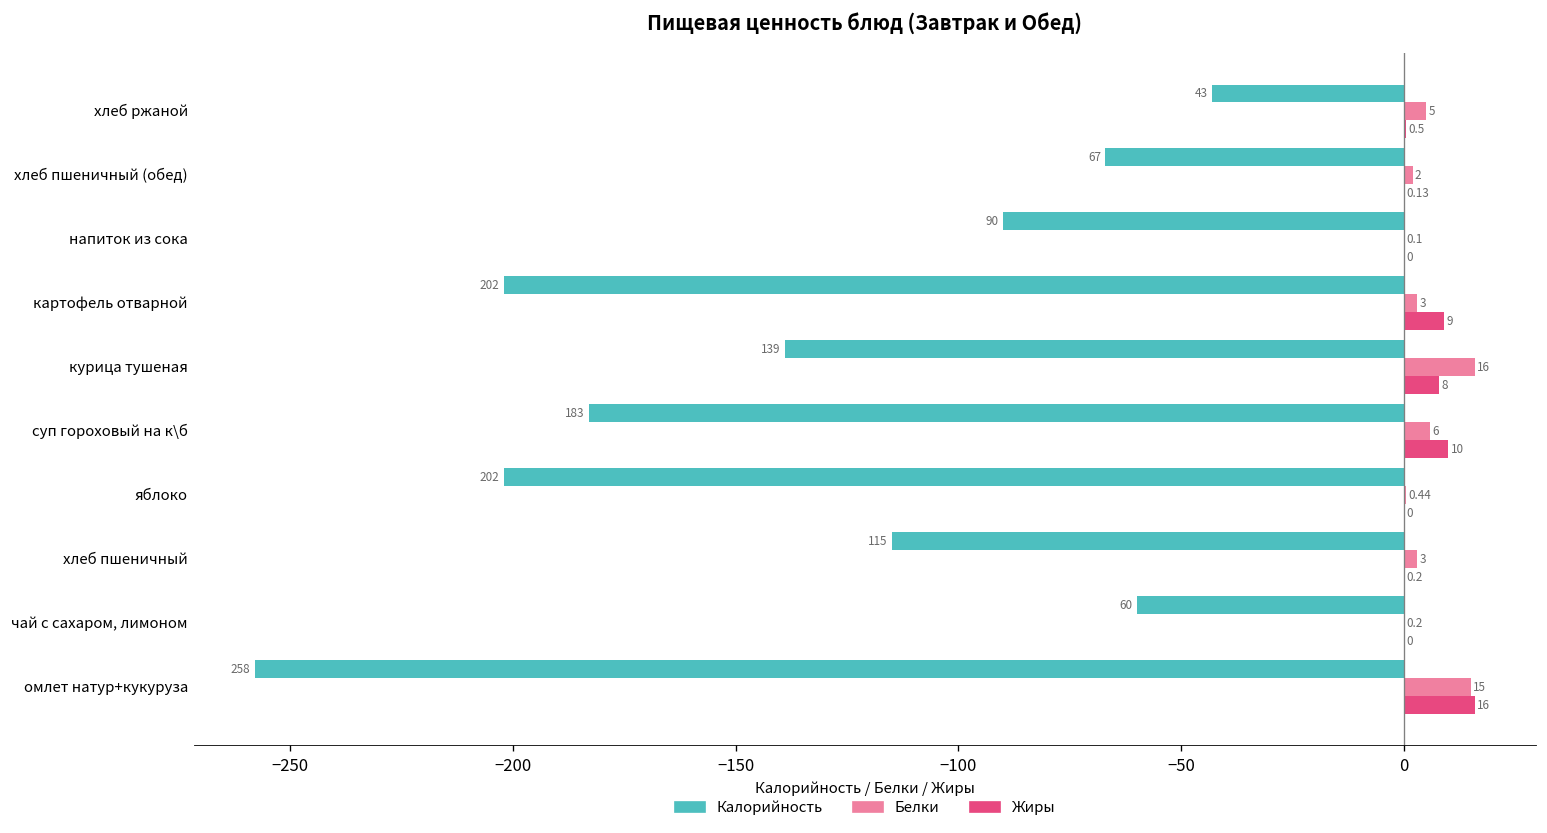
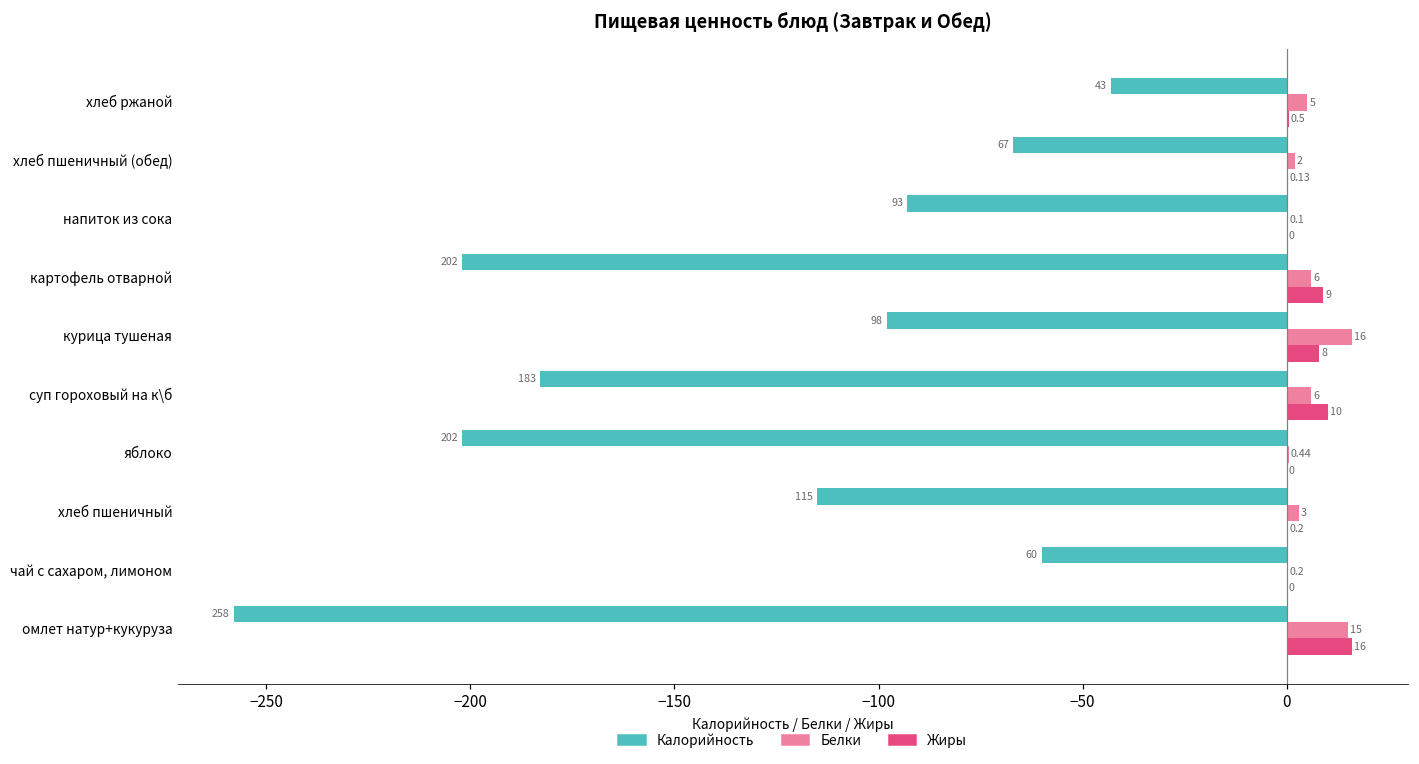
  {
    "Калорийность": {
-     "напиток из сока": 90,
-     "курица тушеная": 139
+     "напиток из сока": 93,
+     "курица тушеная": 98
    },
    "Белки": {
      "хлеб ржаной": 5,
      "хлеб пшеничный (обед)": 2,
      "напиток из сока": 0.1,
-     "картофель отварной": 3,
+     "картофель отварной": 6,
      "курица тушеная": 16,
      "суп гороховый на к\\б": 6,
      "яблоко": 0.44,
      "хлеб пшеничный": 3,
      "чай с сахаром, лимоном": 0.2,
      "омлет натур+кукуруза": 15
    },
    "Жиры": {
      "хлеб ржаной": 0.5,
      "хлеб пшеничный (обед)": 0.13,
      "напиток из сока": 0,
      "картофель отварной": 9,
      "курица тушеная": 8,
      "суп гороховый на к\\б": 10,
      "яблоко": 0,
      "хлеб пшеничный": 0.2,
      "чай с сахаром, лимоном": 0,
      "омлет натур+кукуруза": 16
    }
  }
